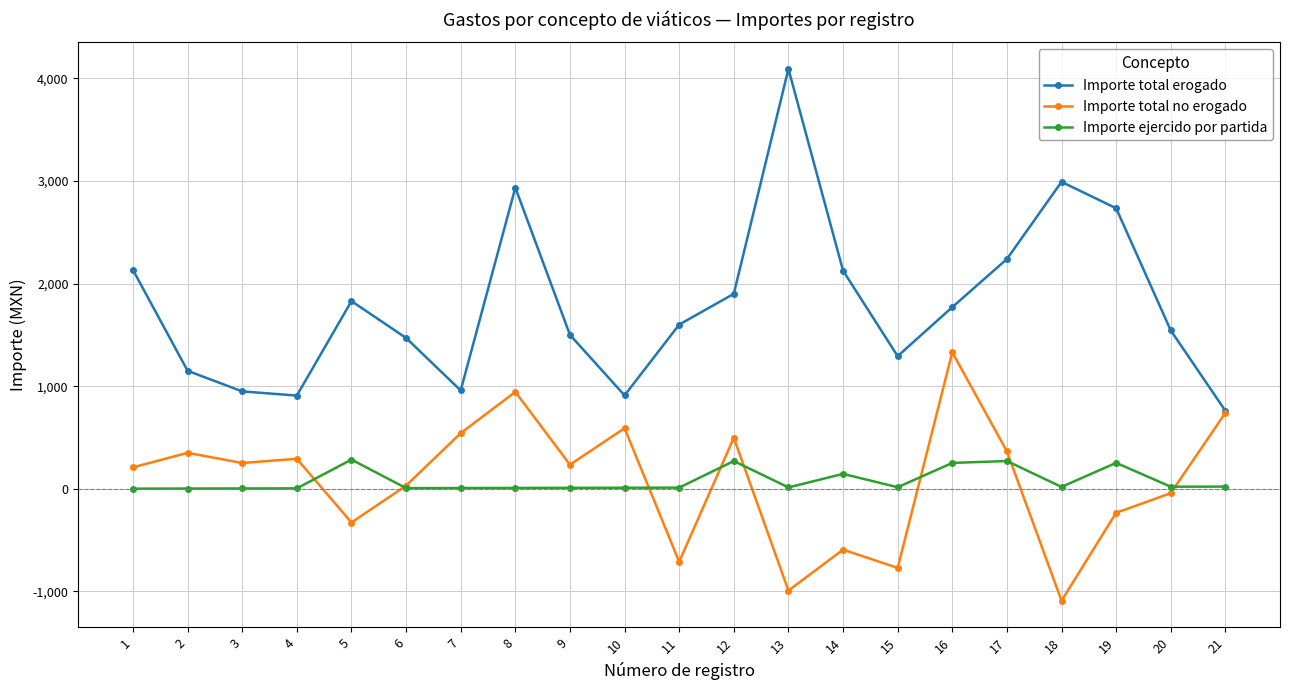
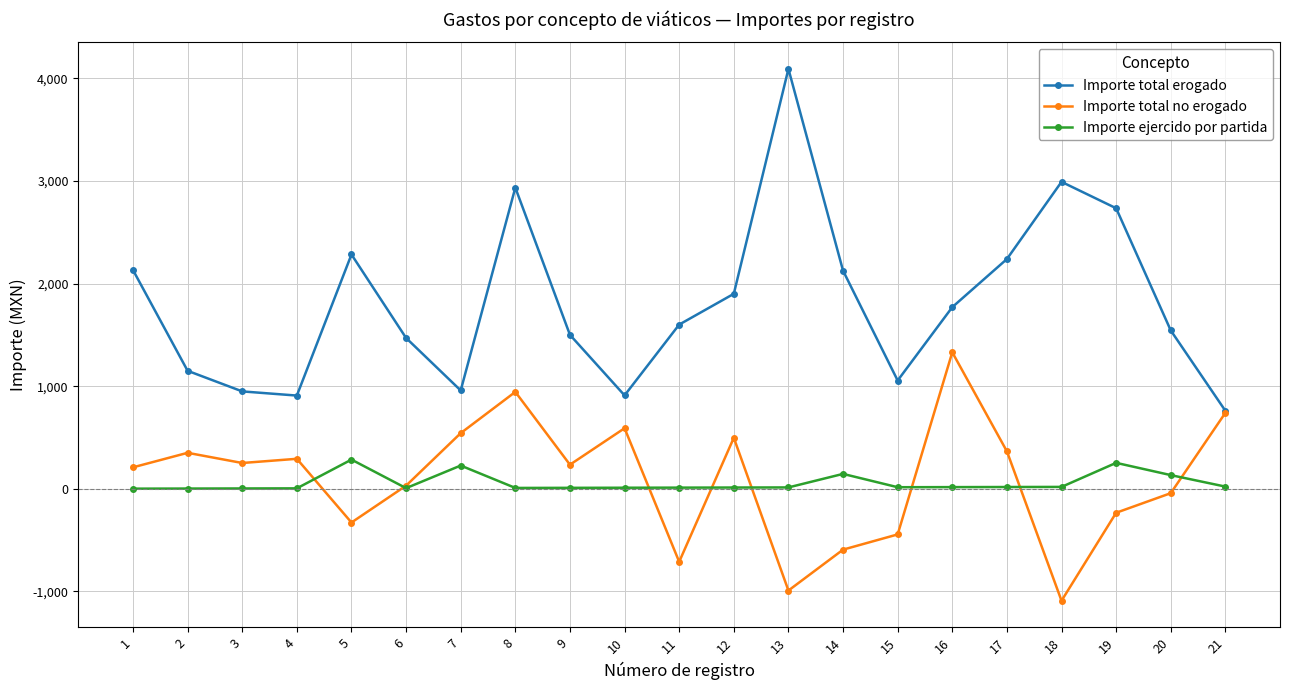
  {
    "Importe total erogado": {
      "1": "2,130",
      "2": "1,150",
      "3": "950",
      "4": "910",
-     "5": "1,830",
+     "5": "2,280",
      "6": "1,470",
      "7": "960",
      "8": "2,930",
      "9": "1,500",
      "10": "910",
      "11": "1,600",
      "12": "1,900",
      "13": "4,090",
      "14": "2,130",
-     "15": "1,290",
+     "15": "1,050",
      "16": "1,770",
      "17": "2,240",
      "18": "2,990",
      "19": "2,730",
      "20": "1,540"
    },
    "Importe total no erogado": {
      "1": "210",
      "2": "350",
      "3": "250",
      "4": "290",
      "5": "-330",
      "7": "540",
      "8": "940",
      "9": "230",
      "10": "590",
      "11": "-710",
      "12": "500",
      "13": "-990",
      "14": "-590",
-     "15": "-770",
+     "15": "-450",
      "16": "1,330",
      "17": "360",
      "18": "-1,090",
      "19": "-230",
      "20": "-40"
    },
    "Importe ejercido por partida": {
      "1": "0",
      "2": "0",
      "3": "0",
      "4": "0",
      "5": "280",
-     "7": "10",
+     "7": "230",
      "8": "10",
      "9": "10",
      "10": "10",
      "11": "10",
-     "12": "270",
+     "12": "10",
      "13": "10",
      "14": "140",
      "15": "20",
-     "16": "250",
-     "17": "270",
+     "16": "20",
+     "17": "20",
      "18": "20",
      "19": "250",
-     "20": "20",
+     "20": "130",
      "21": "20"
    }
  }
